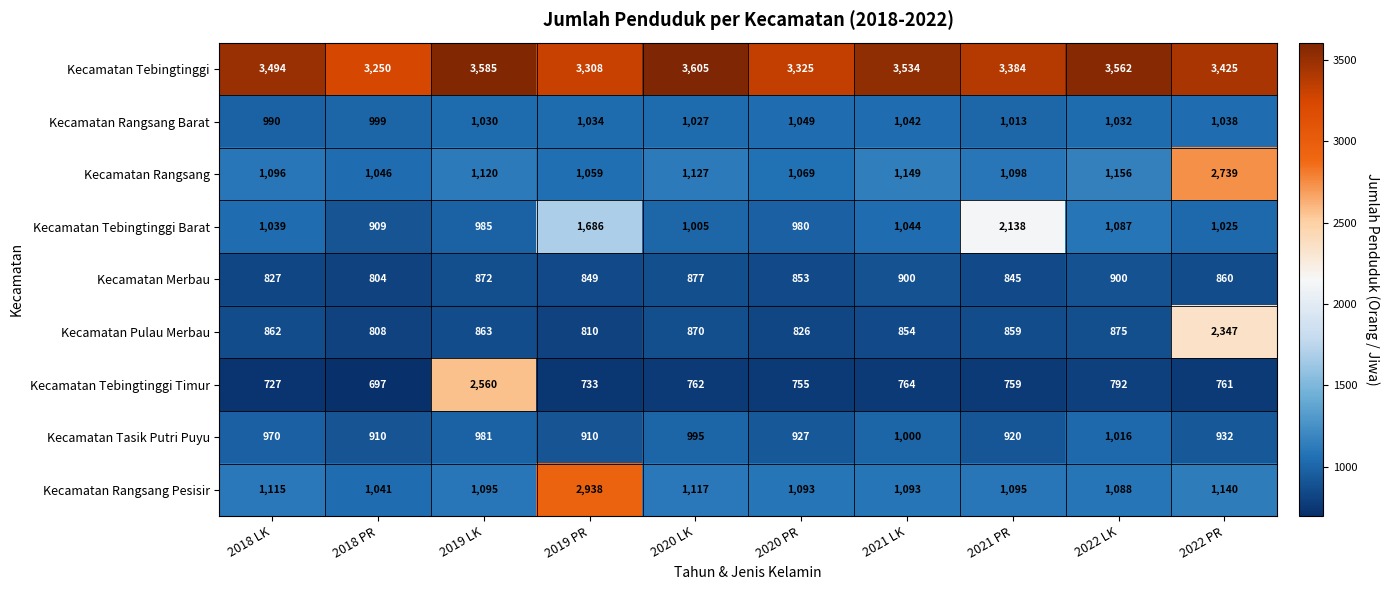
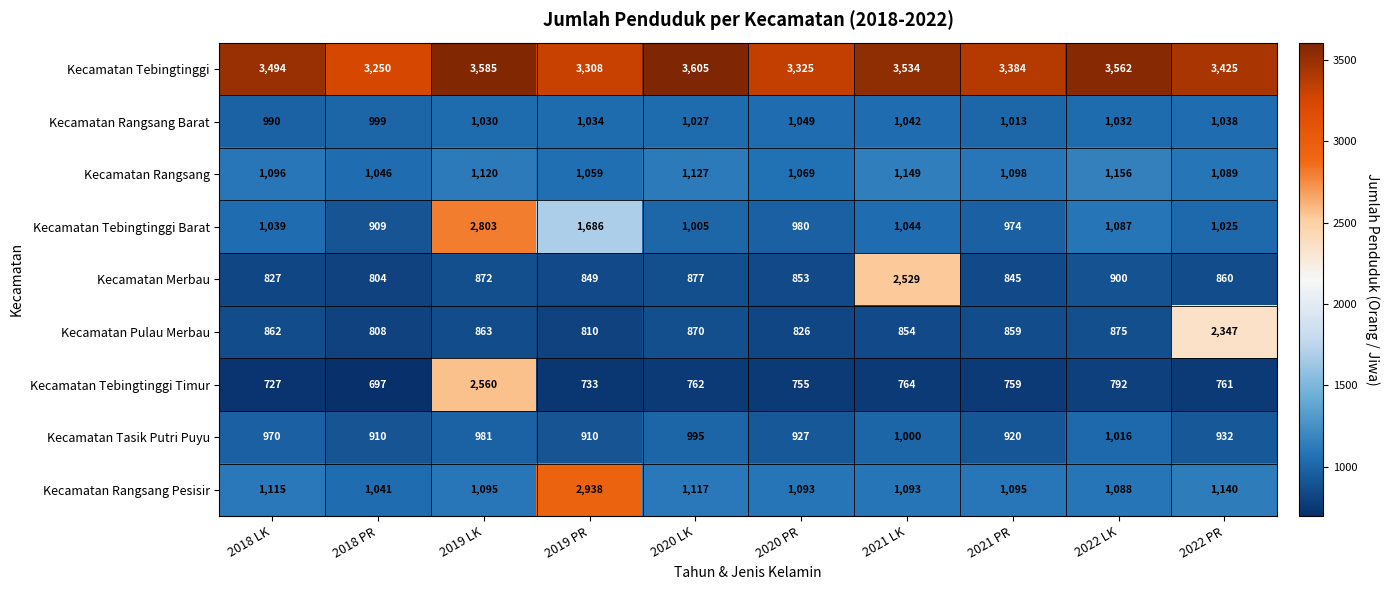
  {
    "Kecamatan Tebingtinggi": {
      "2018 LK": "3,494",
      "2018 PR": "3,250",
      "2019 LK": "3,585",
      "2019 PR": "3,308",
      "2020 LK": "3,605",
      "2020 PR": "3,325",
      "2021 LK": "3,534",
      "2021 PR": "3,384",
      "2022 LK": "3,562",
      "2022 PR": "3,425"
    },
    "Kecamatan Rangsang Barat": {
      "2018 LK": "990",
      "2018 PR": "999",
      "2019 LK": "1,030",
      "2019 PR": "1,034",
      "2020 LK": "1,027",
      "2020 PR": "1,049",
      "2021 LK": "1,042",
      "2021 PR": "1,013",
      "2022 LK": "1,032",
      "2022 PR": "1,038"
    },
    "Kecamatan Rangsang": {
      "2018 LK": "1,096",
      "2018 PR": "1,046",
      "2019 LK": "1,120",
      "2019 PR": "1,059",
      "2020 LK": "1,127",
      "2020 PR": "1,069",
      "2021 LK": "1,149",
      "2021 PR": "1,098",
      "2022 LK": "1,156",
-     "2022 PR": "2,739"
+     "2022 PR": "1,089"
    },
    "Kecamatan Tebingtinggi Barat": {
      "2018 LK": "1,039",
      "2018 PR": "909",
-     "2019 LK": "985",
+     "2019 LK": "2,803",
      "2019 PR": "1,686",
      "2020 LK": "1,005",
      "2020 PR": "980",
      "2021 LK": "1,044",
-     "2021 PR": "2,138",
+     "2021 PR": "974",
      "2022 LK": "1,087",
      "2022 PR": "1,025"
    },
    "Kecamatan Merbau": {
      "2018 LK": "827",
      "2018 PR": "804",
      "2019 LK": "872",
      "2019 PR": "849",
      "2020 LK": "877",
      "2020 PR": "853",
-     "2021 LK": "900",
+     "2021 LK": "2,529",
      "2021 PR": "845",
      "2022 LK": "900",
      "2022 PR": "860"
    },
    "Kecamatan Pulau Merbau": {
      "2018 LK": "862",
      "2018 PR": "808",
      "2019 LK": "863",
      "2019 PR": "810",
      "2020 LK": "870",
      "2020 PR": "826",
      "2021 LK": "854",
      "2021 PR": "859",
      "2022 LK": "875",
      "2022 PR": "2,347"
    },
    "Kecamatan Tebingtinggi Timur": {
      "2018 LK": "727",
      "2018 PR": "697",
      "2019 LK": "2,560",
      "2019 PR": "733",
      "2020 LK": "762",
      "2020 PR": "755",
      "2021 LK": "764",
      "2021 PR": "759",
      "2022 LK": "792",
      "2022 PR": "761"
    },
    "Kecamatan Tasik Putri Puyu": {
      "2018 LK": "970",
      "2018 PR": "910",
      "2019 LK": "981",
      "2019 PR": "910",
      "2020 LK": "995",
      "2020 PR": "927",
      "2021 LK": "1,000",
      "2021 PR": "920",
      "2022 LK": "1,016",
      "2022 PR": "932"
    },
    "Kecamatan Rangsang Pesisir": {
      "2018 LK": "1,115",
      "2018 PR": "1,041",
      "2019 LK": "1,095",
      "2019 PR": "2,938",
      "2020 LK": "1,117",
      "2020 PR": "1,093",
      "2021 LK": "1,093",
      "2021 PR": "1,095",
      "2022 LK": "1,088",
      "2022 PR": "1,140"
    }
  }
